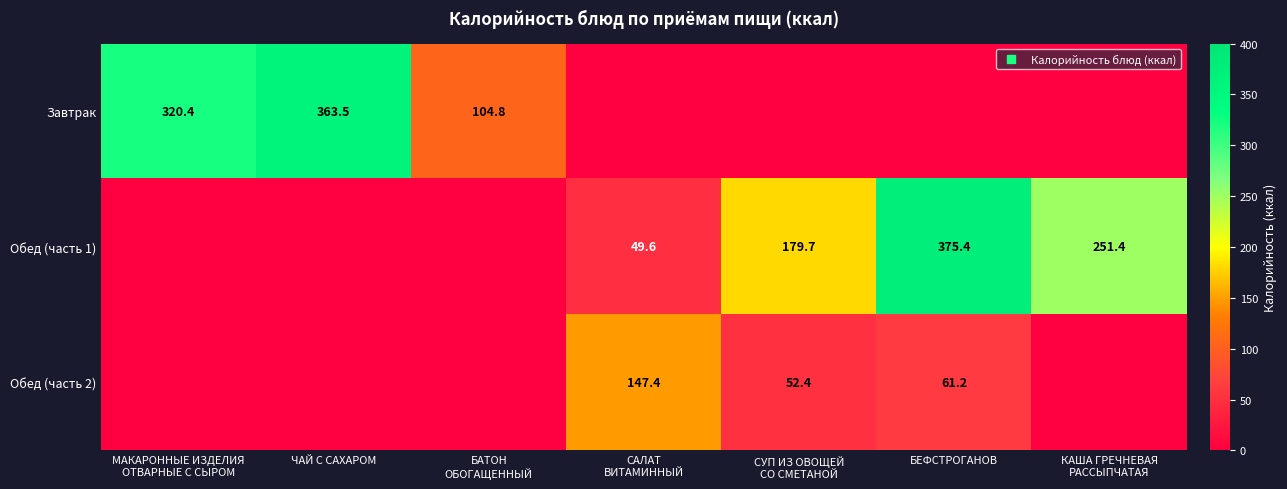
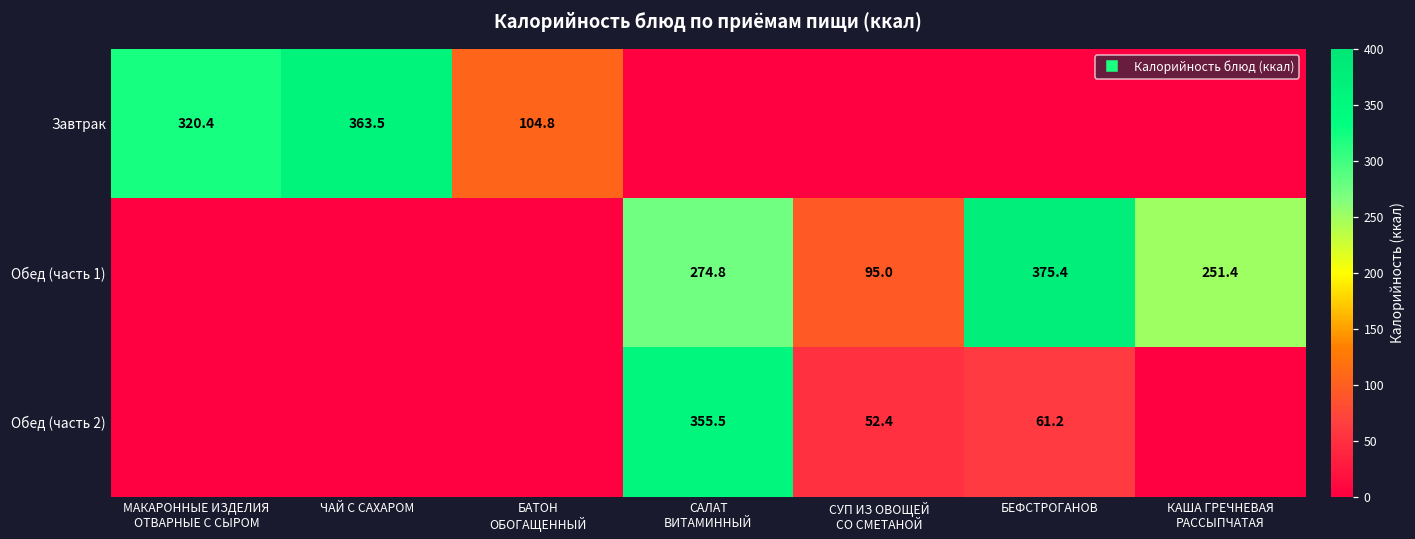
  {
    "Завтрак": {
      "МАКАРОННЫЕ ИЗДЕЛИЯ ОТВАРНЫЕ С СЫРОМ": 320.4,
      "ЧАЙ С САХАРОМ": 363.5,
      "БАТОН ОБОГАЩЕННЫЙ": 104.8
    },
    "Обед (часть 1)": {
-     "САЛАТ ВИТАМИННЫЙ": 49.6,
-     "СУП ИЗ ОВОЩЕЙ СО СМЕТАНОЙ": 179.7,
+     "САЛАТ ВИТАМИННЫЙ": 274.8,
+     "СУП ИЗ ОВОЩЕЙ СО СМЕТАНОЙ": 95.0,
      "БЕФСТРОГАНОВ": 375.4,
      "КАША ГРЕЧНЕВАЯ РАССЫПЧАТАЯ": 251.4
    },
    "Обед (часть 2)": {
-     "САЛАТ ВИТАМИННЫЙ": 147.4,
+     "САЛАТ ВИТАМИННЫЙ": 355.5,
      "СУП ИЗ ОВОЩЕЙ СО СМЕТАНОЙ": 52.4,
      "БЕФСТРОГАНОВ": 61.2
    }
  }
